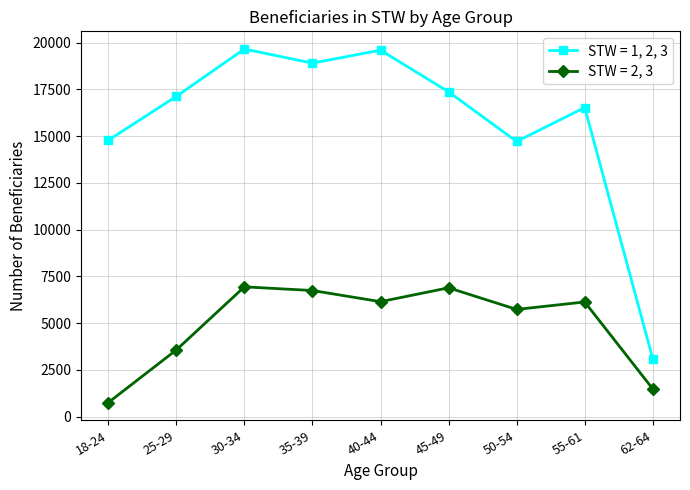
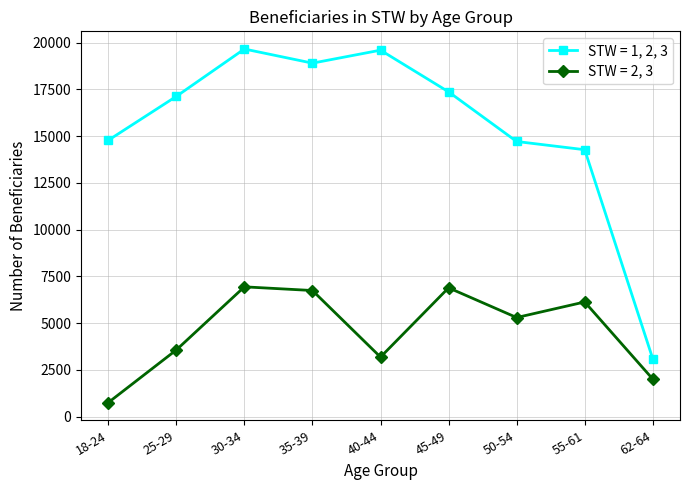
  {
    "STW = 1, 2, 3": {
      "18-24": 14800,
      "25-29": 17100,
      "30-34": 19700,
      "35-39": 18900,
      "40-44": 19600,
      "45-49": 17400,
      "50-54": 14700,
-     "55-61": 16500,
+     "55-61": 14300,
      "62-64": 3100
    },
    "STW = 2, 3": {
      "18-24": 800,
      "25-29": 3600,
      "30-34": 6900,
      "35-39": 6700,
-     "40-44": 6200,
+     "40-44": 3200,
      "45-49": 6900,
-     "50-54": 5700,
+     "50-54": 5300,
      "55-61": 6100,
-     "62-64": 1500
+     "62-64": 2000
    }
  }
